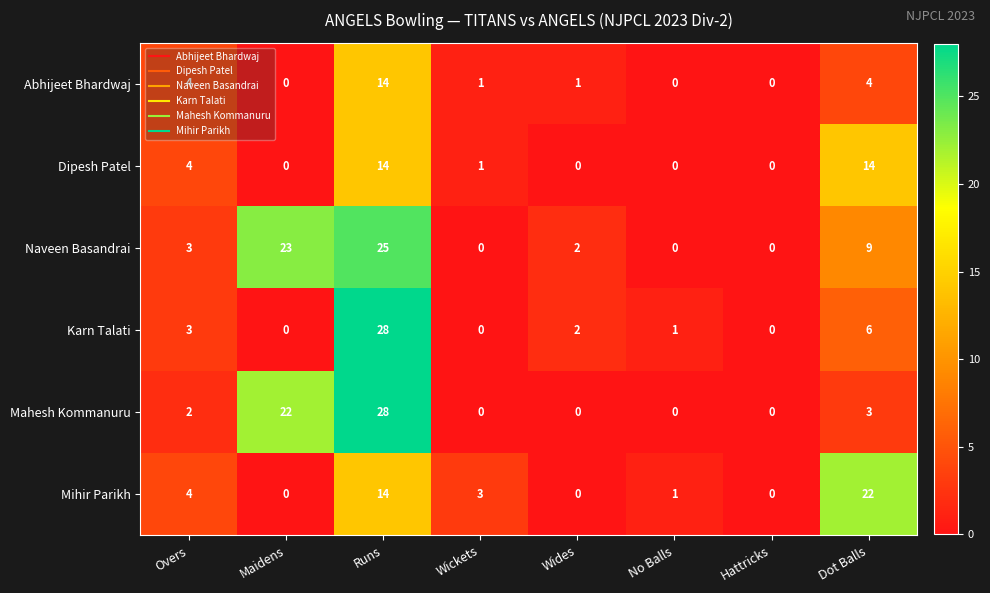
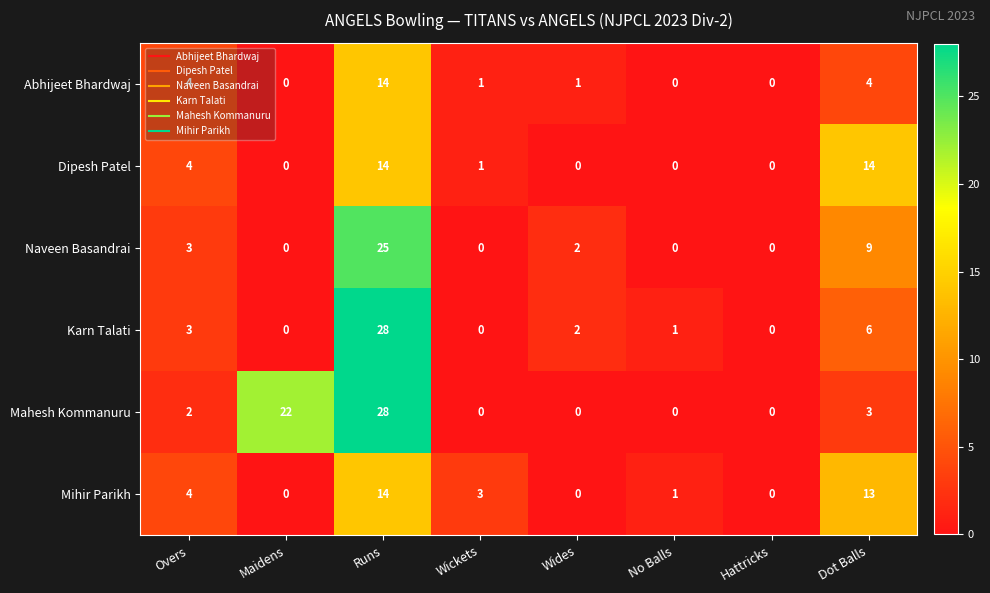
  {
    "Abhijeet Bhardwaj": {
      "Maidens": 0,
      "Runs": 14,
      "Wickets": 1,
      "Wides": 1,
      "No Balls": 0,
      "Hattricks": 0,
      "Dot Balls": 4
    },
    "Dipesh Patel": {
      "Overs": 4,
      "Maidens": 0,
      "Runs": 14,
      "Wickets": 1,
      "Wides": 0,
      "No Balls": 0,
      "Hattricks": 0,
      "Dot Balls": 14
    },
    "Naveen Basandrai": {
      "Overs": 3,
-     "Maidens": 23,
+     "Maidens": 0,
      "Runs": 25,
      "Wickets": 0,
      "Wides": 2,
      "No Balls": 0,
      "Hattricks": 0,
      "Dot Balls": 9
    },
    "Karn Talati": {
      "Overs": 3,
      "Maidens": 0,
      "Runs": 28,
      "Wickets": 0,
      "Wides": 2,
      "No Balls": 1,
      "Hattricks": 0,
      "Dot Balls": 6
    },
    "Mahesh Kommanuru": {
      "Overs": 2,
      "Maidens": 22,
      "Runs": 28,
      "Wickets": 0,
      "Wides": 0,
      "No Balls": 0,
      "Hattricks": 0,
      "Dot Balls": 3
    },
    "Mihir Parikh": {
      "Overs": 4,
      "Maidens": 0,
      "Runs": 14,
      "Wickets": 3,
      "Wides": 0,
      "No Balls": 1,
      "Hattricks": 0,
-     "Dot Balls": 22
+     "Dot Balls": 13
    }
  }
